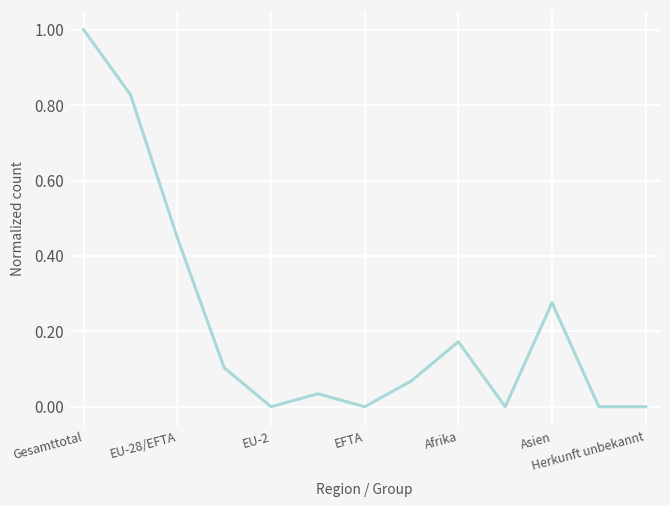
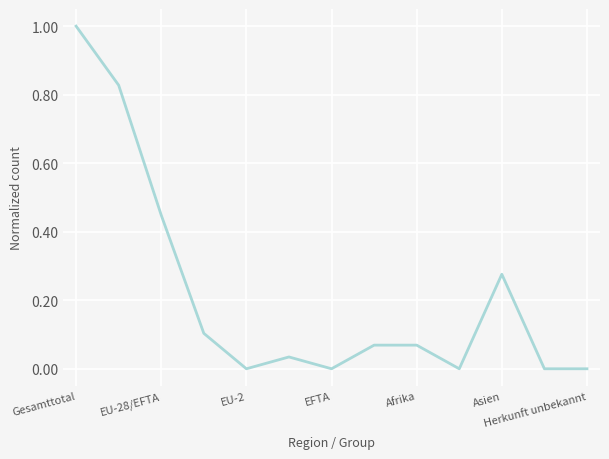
  {
    "Gesamttotal": 1.00,
    "EU-28/EFTA": 0.45,
    "EU-2": 0.00,
    "EFTA": 0.00,
-   "Afrika": 0.17,
+   "Afrika": 0.07,
    "Asien": 0.28,
    "Herkunft unbekannt": 0.00
  }
